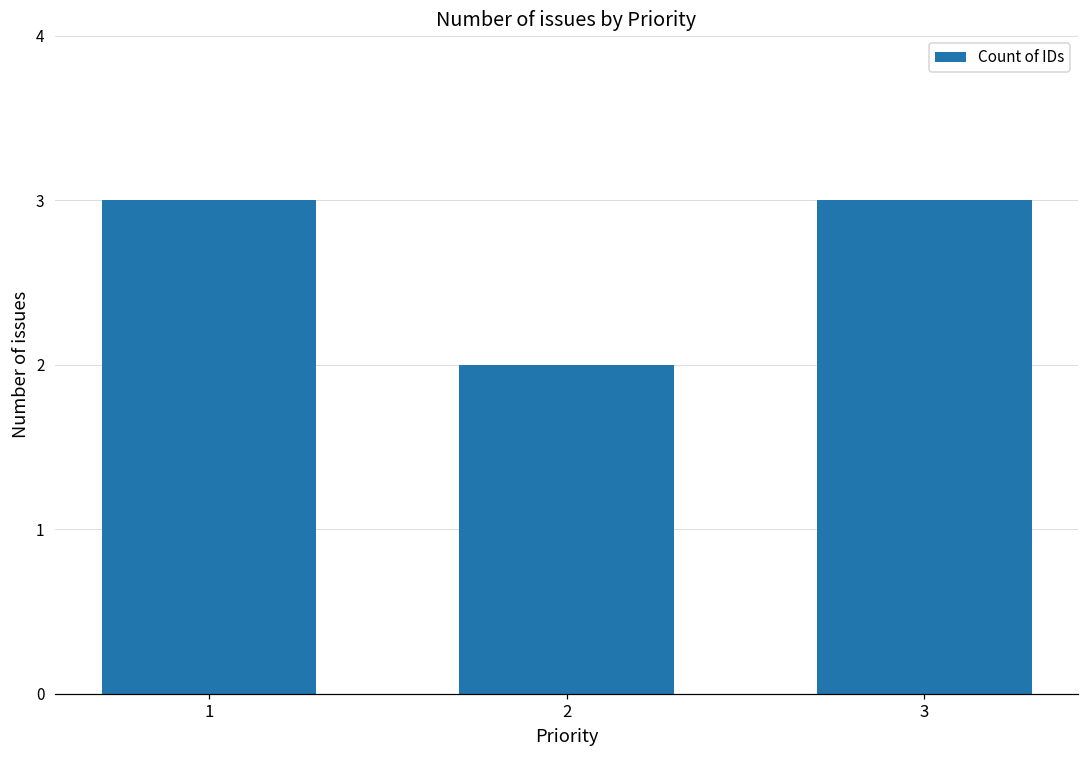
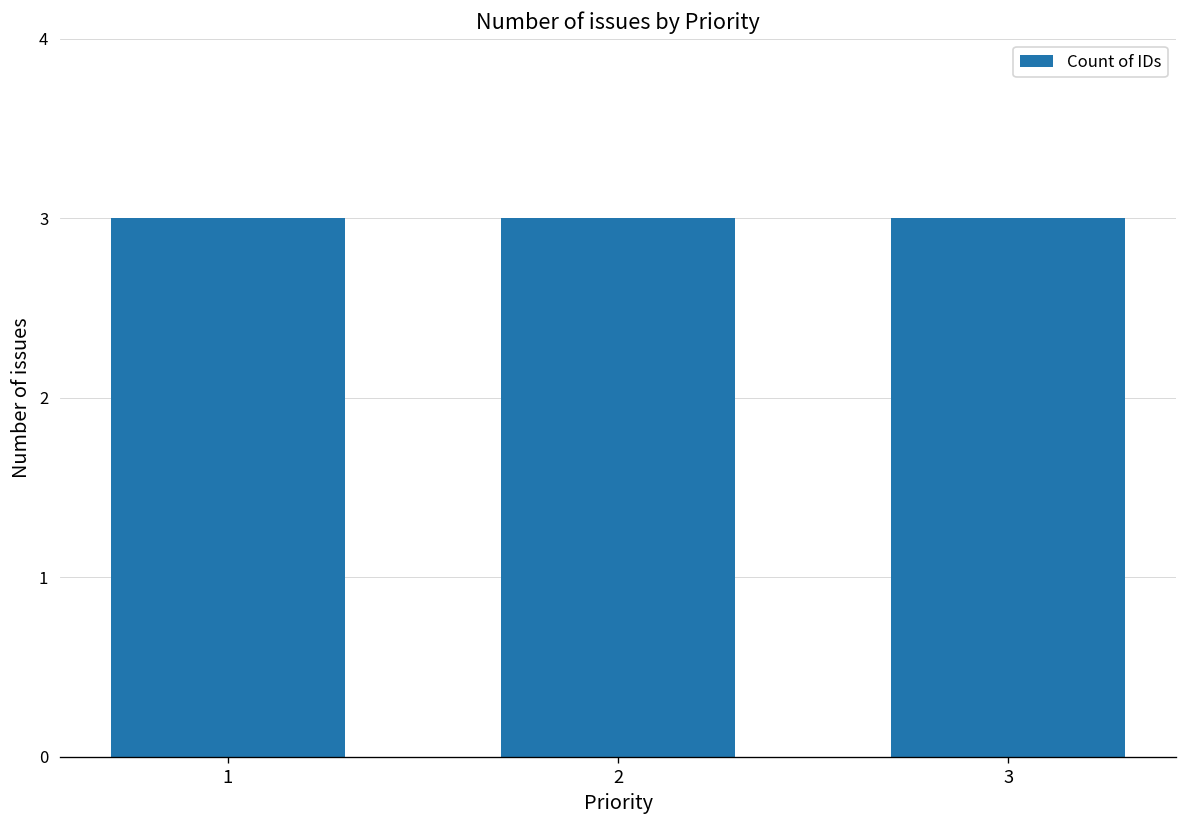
  {
    "1": 3,
-   "2": 2,
+   "2": 3,
    "3": 3
  }
